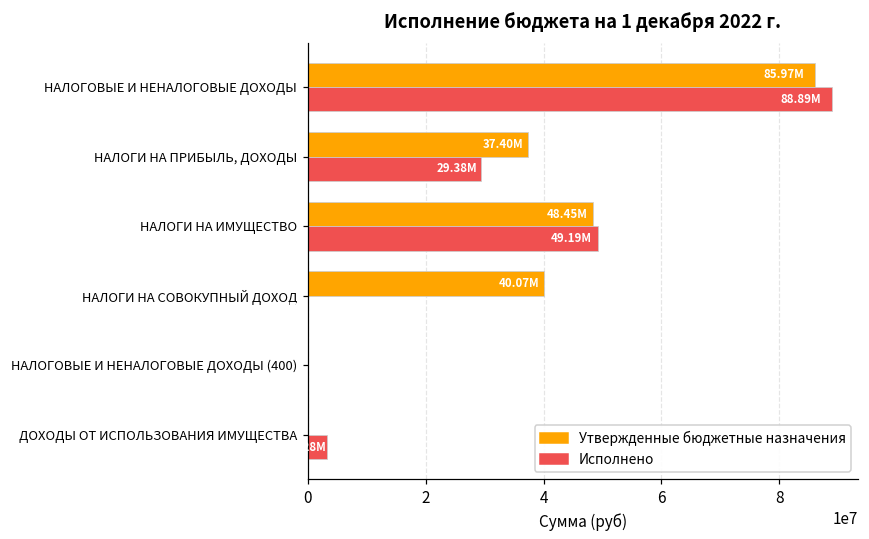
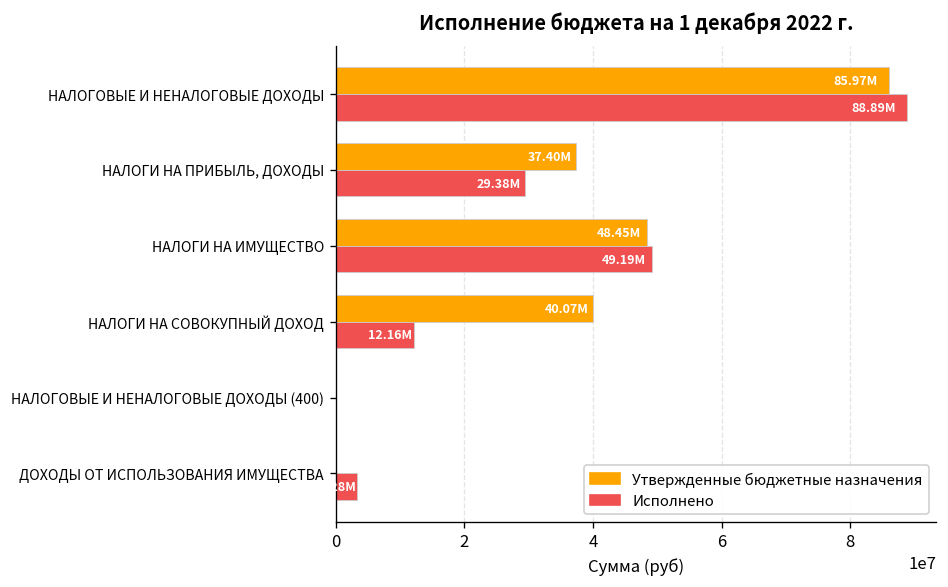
  {
    "Утвержденные бюджетные назначения": {
      "НАЛОГОВЫЕ И НЕНАЛОГОВЫЕ ДОХОДЫ": "85.97M",
      "НАЛОГИ НА ПРИБЫЛЬ, ДОХОДЫ": "37.40M",
      "НАЛОГИ НА ИМУЩЕСТВО": "48.45M",
      "НАЛОГИ НА СОВОКУПНЫЙ ДОХОД": "40.07M"
    },
    "Исполнено": {
-     "НАЛОГИ НА СОВОКУПНЫЙ ДОХОД": "0",
+     "НАЛОГИ НА СОВОКУПНЫЙ ДОХОД": "12000000",
      "ДОХОДЫ ОТ ИСПОЛЬЗОВАНИЯ ИМУЩЕСТВА": "3000000"
    }
  }
